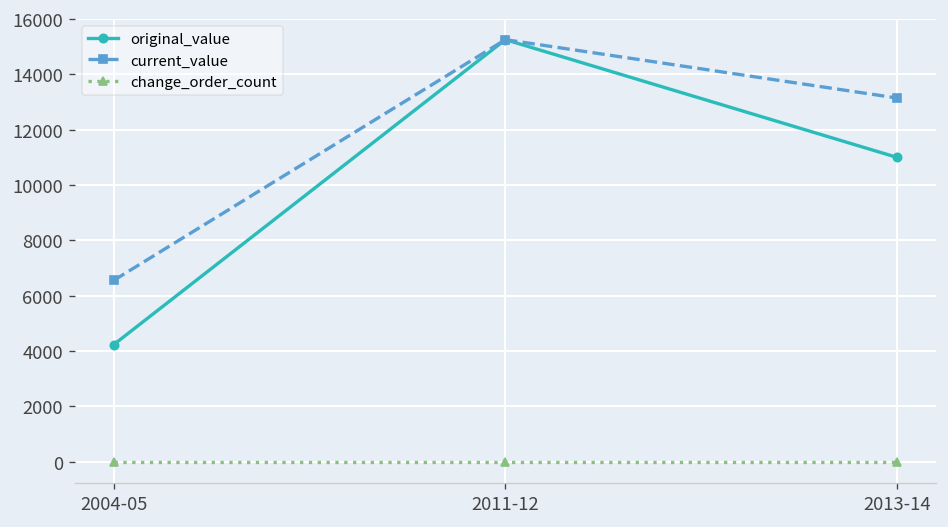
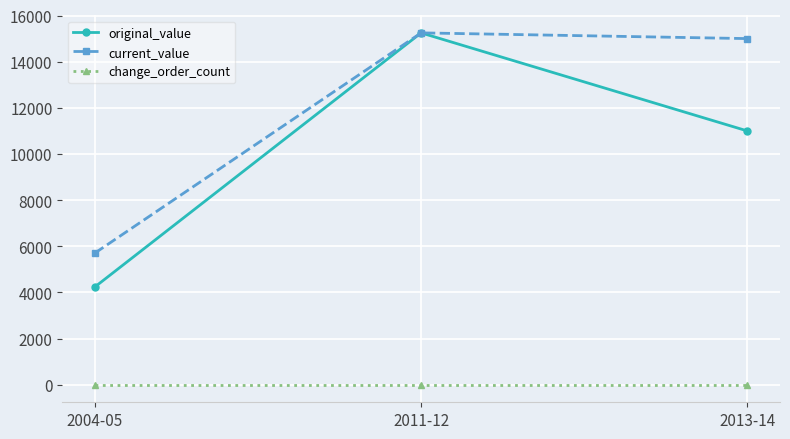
  {
    "original_value": {
      "2004-05": 4200,
      "2013-14": 11000
    },
    "current_value": {
-     "2004-05": 6600,
-     "2013-14": 13100
+     "2004-05": 5700,
+     "2013-14": 15000
    },
    "change_order_count": {
      "2004-05": 0,
      "2011-12": 0,
      "2013-14": 0
    }
  }
